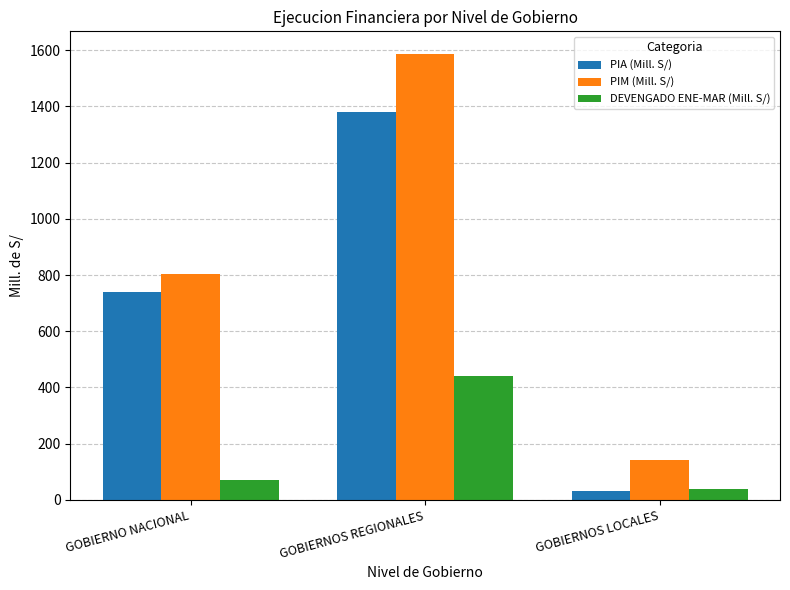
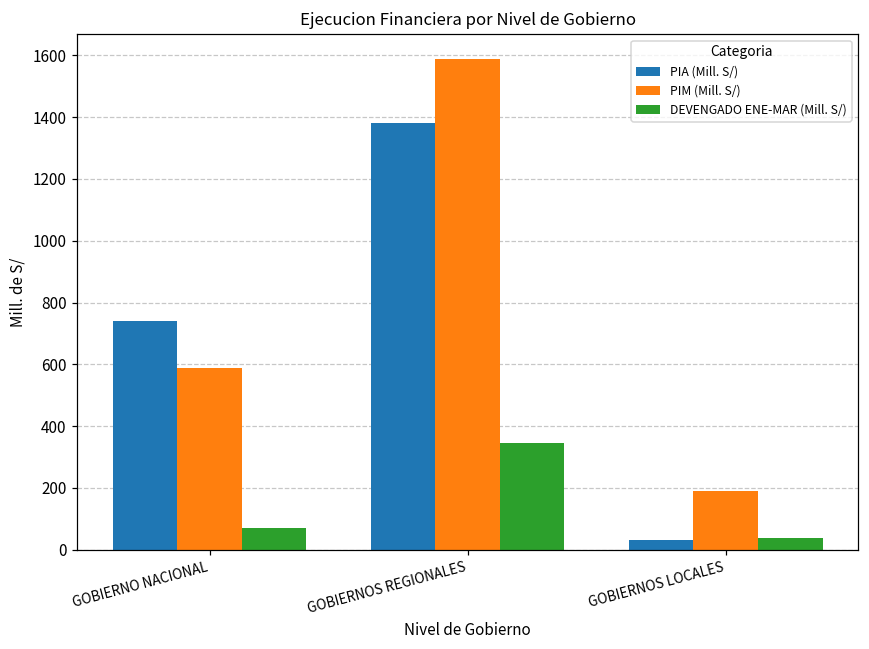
  {
    "PIA (Mill. S/)": {
      "GOBIERNO NACIONAL": 740,
      "GOBIERNOS REGIONALES": 1380,
      "GOBIERNOS LOCALES": 30
    },
    "PIM (Mill. S/)": {
-     "GOBIERNO NACIONAL": 800,
+     "GOBIERNO NACIONAL": 590,
      "GOBIERNOS REGIONALES": 1590,
-     "GOBIERNOS LOCALES": 140
+     "GOBIERNOS LOCALES": 190
    },
    "DEVENGADO ENE-MAR (Mill. S/)": {
      "GOBIERNO NACIONAL": 70,
-     "GOBIERNOS REGIONALES": 440,
+     "GOBIERNOS REGIONALES": 350,
      "GOBIERNOS LOCALES": 40
    }
  }
